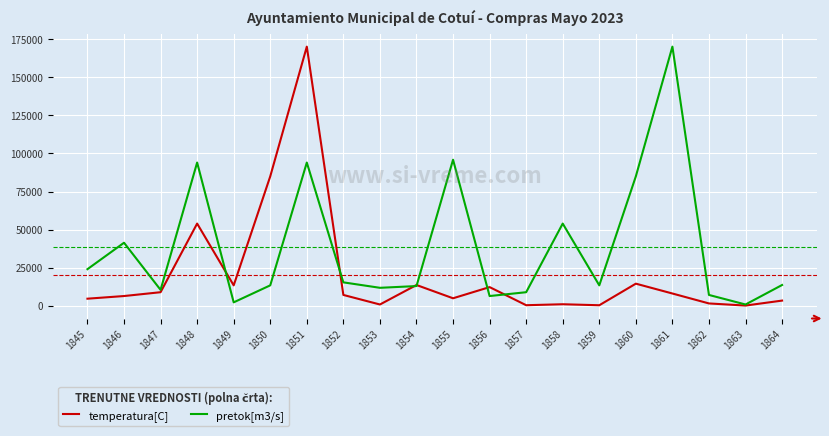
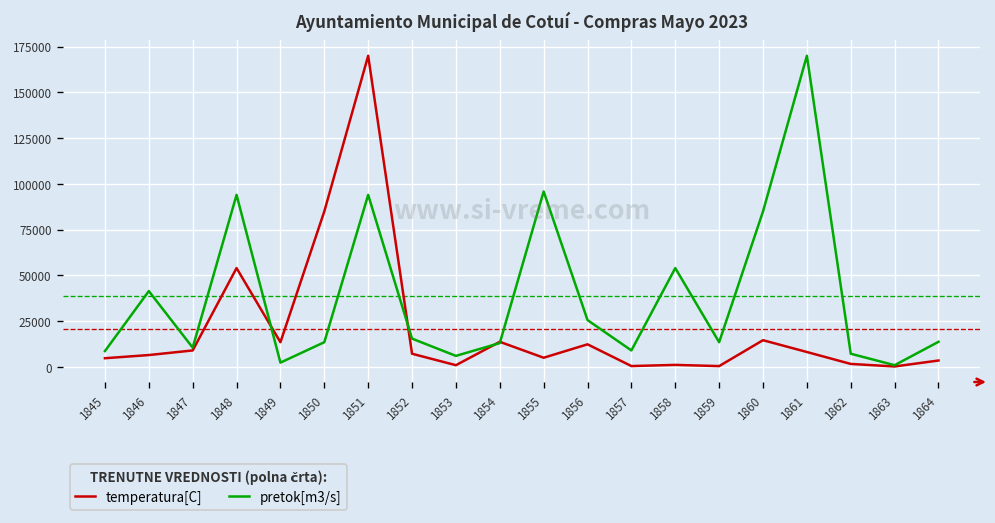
  {
    "temperatura[C]": {
      "1845": 5000,
      "1846": 6000,
      "1848": 54000,
      "1849": 14000,
      "1850": 85000,
      "1851": 170000,
      "1852": 7000,
      "1853": 1000,
      "1855": 5000,
      "1856": 12000,
      "1857": 0,
      "1858": 1000,
      "1859": 0,
      "1860": 15000,
      "1861": 8000,
      "1862": 2000,
      "1864": 4000
    },
    "pretok[m3/s]": {
-     "1845": 24000,
+     "1845": 9000,
      "1846": 41000,
      "1848": 94000,
      "1849": 2000,
      "1850": 14000,
      "1851": 94000,
      "1852": 15000,
-     "1853": 12000,
+     "1853": 6000,
      "1855": 96000,
-     "1856": 6000,
+     "1856": 26000,
      "1857": 9000,
      "1858": 54000,
      "1859": 14000,
      "1860": 85000,
      "1861": 170000,
      "1862": 7000,
      "1864": 14000
    }
  }
